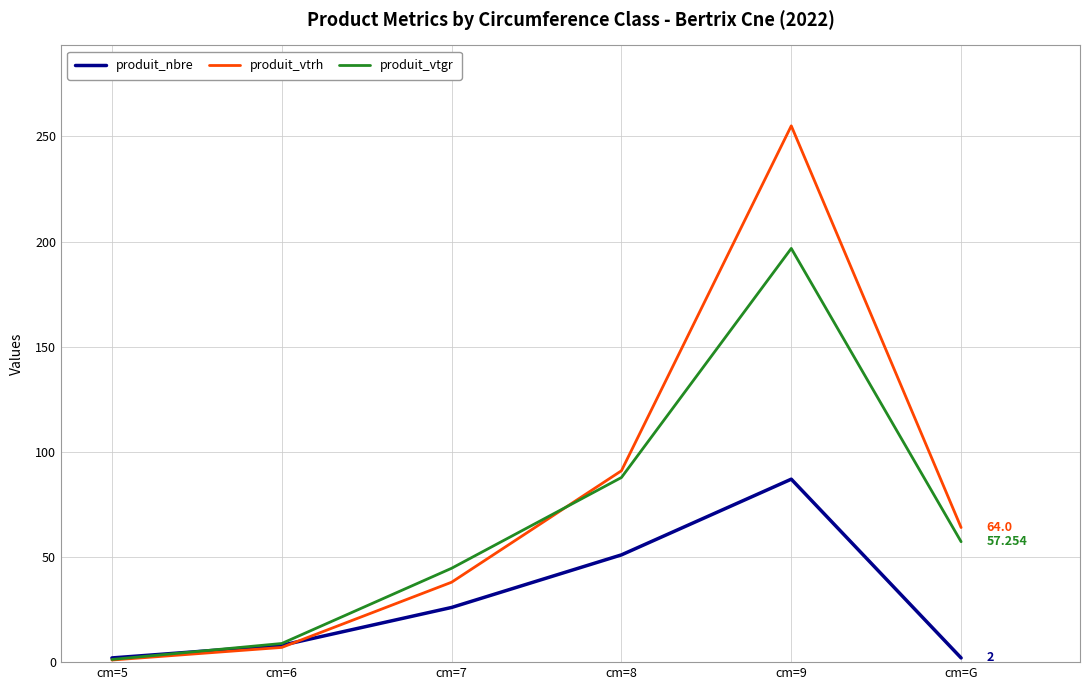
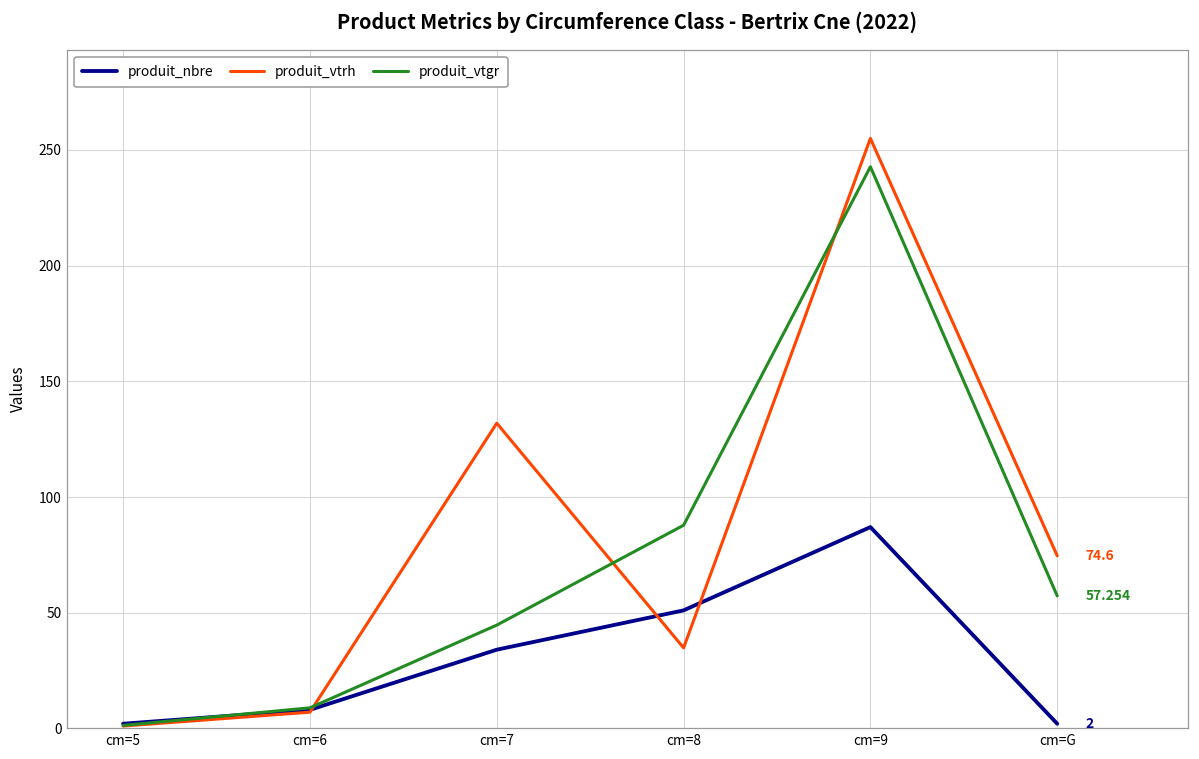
  {
    "produit_nbre": {
-     "cm=7": 26,
+     "cm=7": 34,
      "cm=8": 51,
      "cm=9": 87
    },
    "produit_vtrh": {
-     "cm=7": 38,
-     "cm=8": 91,
-     "cm=G": 64.0
+     "cm=7": 132,
+     "cm=8": 35,
+     "cm=G": 74.6
    },
    "produit_vtgr": {
      "cm=7": 45,
      "cm=8": 88,
-     "cm=9": 197,
+     "cm=9": 243,
      "cm=G": 57
    }
  }
